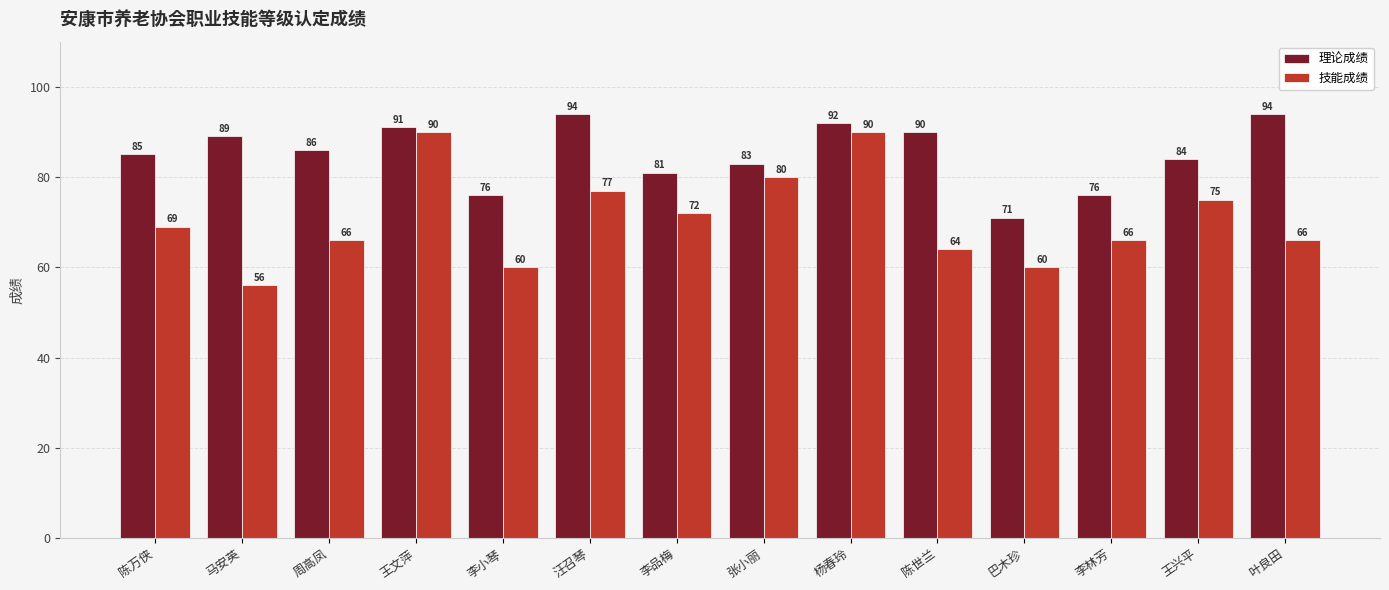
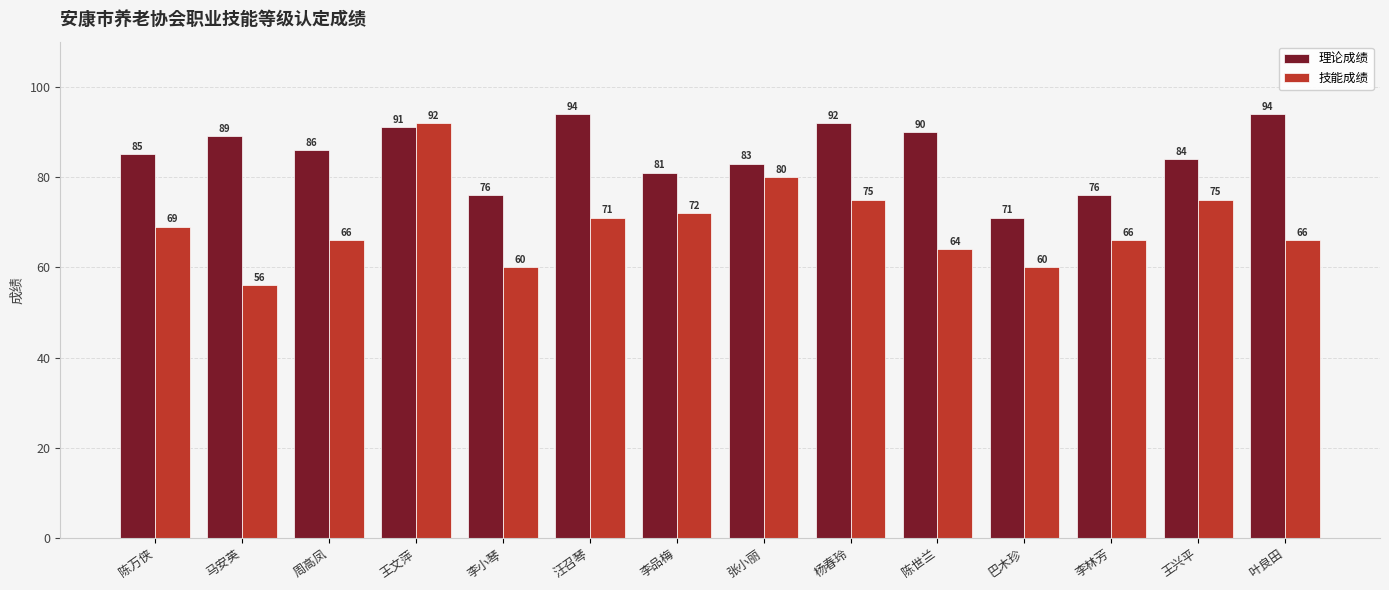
  {
    "理论成绩": {
      "陈万侠": 85,
      "马安英": 89,
      "周高凤": 86,
      "王文萍": 91,
      "李小琴": 76,
      "汪召琴": 94,
      "李品梅": 81,
      "张小丽": 83,
      "杨春玲": 92,
      "陈世兰": 90,
      "巴木珍": 71,
      "李林芳": 76,
      "王兴平": 84,
      "叶良田": 94
    },
    "技能成绩": {
      "陈万侠": 69,
      "马安英": 56,
      "周高凤": 66,
-     "王文萍": 90,
+     "王文萍": 92,
      "李小琴": 60,
-     "汪召琴": 77,
+     "汪召琴": 71,
      "李品梅": 72,
      "张小丽": 80,
-     "杨春玲": 90,
+     "杨春玲": 75,
      "陈世兰": 64,
      "巴木珍": 60,
      "李林芳": 66,
      "王兴平": 75,
      "叶良田": 66
    }
  }
